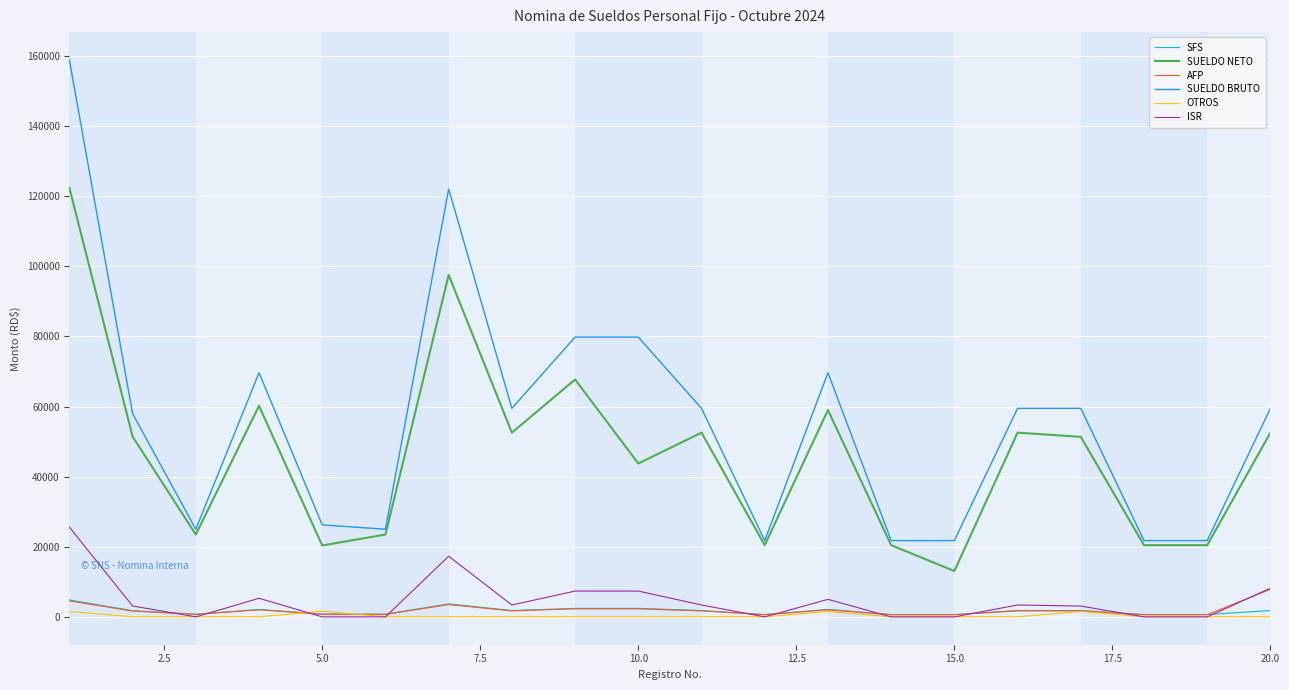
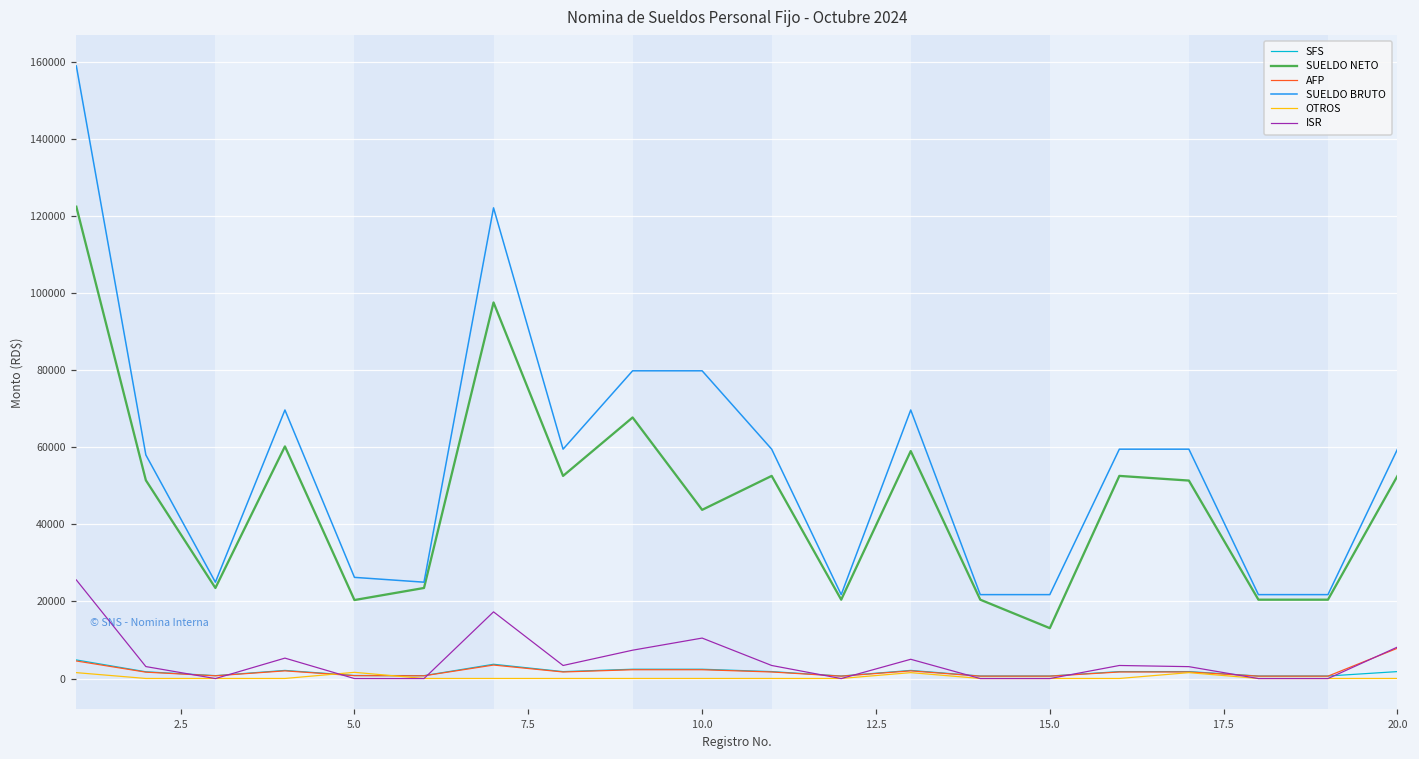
  {
    "SUELDO NETO": {
      "5.0": 20000,
      "10.0": 44000,
      "15.0": 13000,
      "20.0": 53000
    },
    "OTROS": {
      "5.0": 2000,
      "10.0": 0,
      "20.0": 0
    },
    "ISR": {
      "5.0": 0,
-     "10.0": 7000
+     "10.0": 11000
    }
  }
